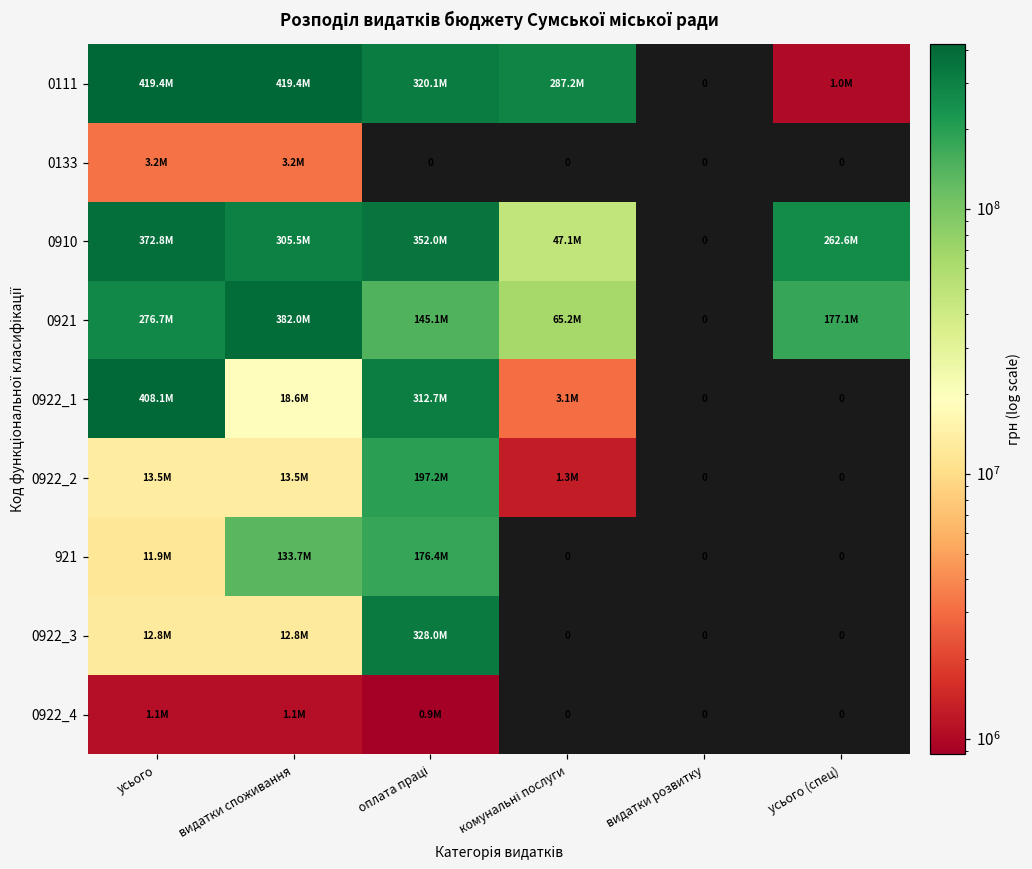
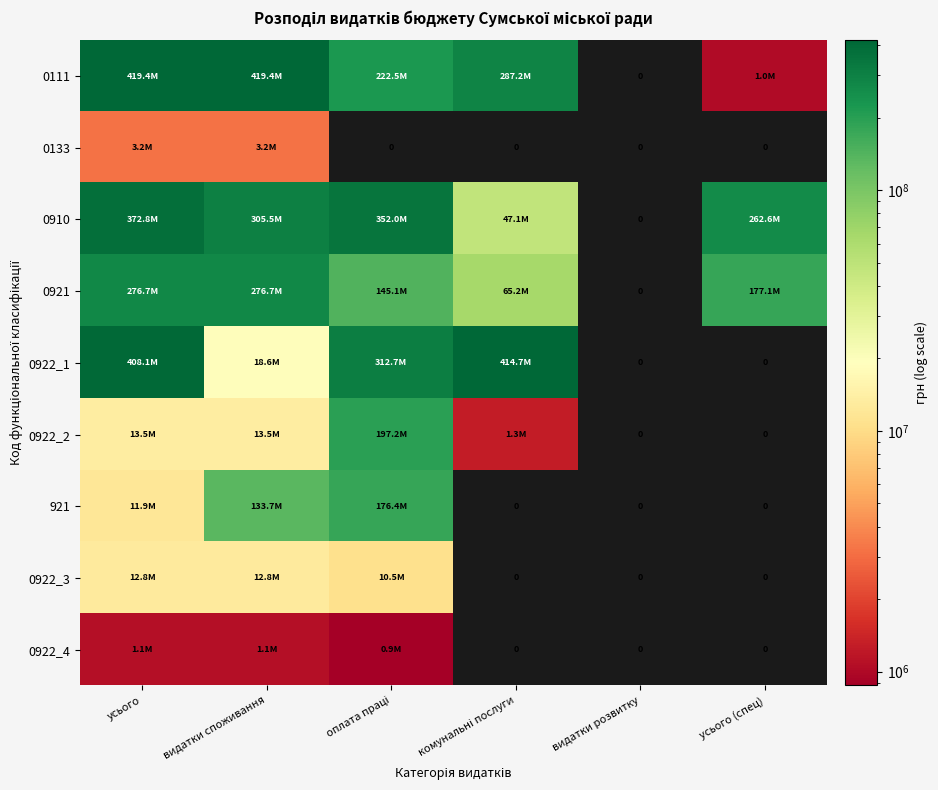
  {
    "0111": {
      "усього": "419.4M",
      "видатки споживання": "419.4M",
-     "оплата праці": "320.1M",
+     "оплата праці": "222.5M",
      "комунальні послуги": "287.2M",
      "усього (спец)": "1.0M"
    },
    "0133": {
      "усього": "3.2M",
      "видатки споживання": "3.2M"
    },
    "0910": {
      "усього": "372.8M",
      "видатки споживання": "305.5M",
      "оплата праці": "352.0M",
      "комунальні послуги": "47.1M",
      "усього (спец)": "262.6M"
    },
    "0921": {
      "усього": "276.7M",
-     "видатки споживання": "382.0M",
+     "видатки споживання": "276.7M",
      "оплата праці": "145.1M",
      "комунальні послуги": "65.2M",
      "усього (спец)": "177.1M"
    },
    "0922_1": {
      "усього": "408.1M",
      "видатки споживання": "18.6M",
      "оплата праці": "312.7M",
-     "комунальні послуги": "3.1M"
+     "комунальні послуги": "414.7M"
    },
    "0922_2": {
      "усього": "13.5M",
      "видатки споживання": "13.5M",
      "оплата праці": "197.2M",
      "комунальні послуги": "1.3M"
    },
    "921": {
      "усього": "11.9M",
      "видатки споживання": "133.7M",
      "оплата праці": "176.4M"
    },
    "0922_3": {
      "усього": "12.8M",
      "видатки споживання": "12.8M",
-     "оплата праці": "328.0M"
+     "оплата праці": "10.5M"
    },
    "0922_4": {
      "усього": "1.1M",
      "видатки споживання": "1.1M",
      "оплата праці": "0.9M"
    }
  }
